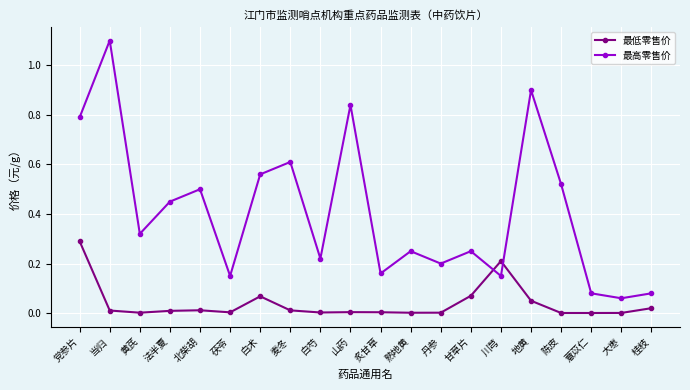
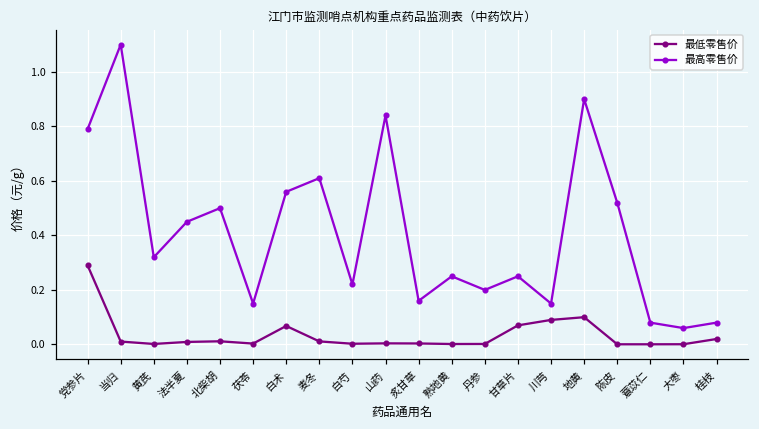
  {
    "最低零售价": {
      "党参片": 0.29,
      "当归": 0.01,
      "黄芪": 0.00,
      "法半夏": 0.01,
      "北柴胡": 0.01,
      "茯苓": 0.00,
      "白术": 0.07,
      "麦冬": 0.01,
      "白芍": 0.00,
      "山药": 0.00,
      "炙甘草": 0.00,
      "熟地黄": 0.00,
      "丹参": 0.00,
      "甘草片": 0.07,
-     "川芎": 0.21,
-     "地黄": 0.05,
+     "川芎": 0.09,
+     "地黄": 0.10,
      "陈皮": 0.00,
      "薏苡仁": 0.00,
      "大枣": 0.00,
      "桂枝": 0.02
    },
    "最高零售价": {
      "党参片": 0.79,
      "当归": 1.10,
      "黄芪": 0.32,
      "法半夏": 0.45,
      "北柴胡": 0.50,
      "茯苓": 0.15,
      "白术": 0.56,
      "麦冬": 0.61,
      "白芍": 0.22,
      "山药": 0.84,
      "炙甘草": 0.16,
      "熟地黄": 0.25,
      "丹参": 0.20,
      "甘草片": 0.25,
      "川芎": 0.15,
      "地黄": 0.90,
      "陈皮": 0.52,
      "薏苡仁": 0.08,
      "大枣": 0.06,
      "桂枝": 0.08
    }
  }
